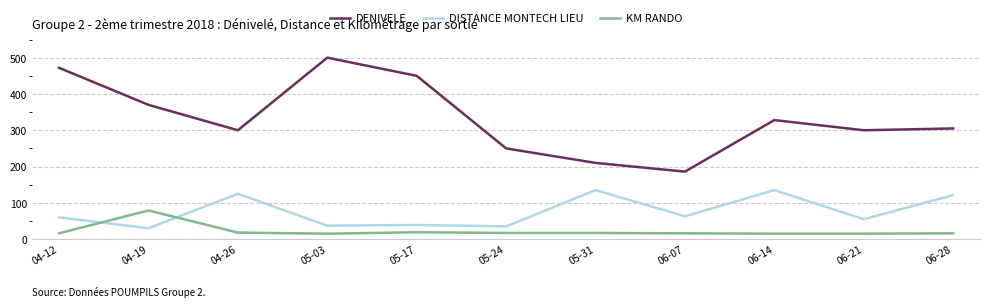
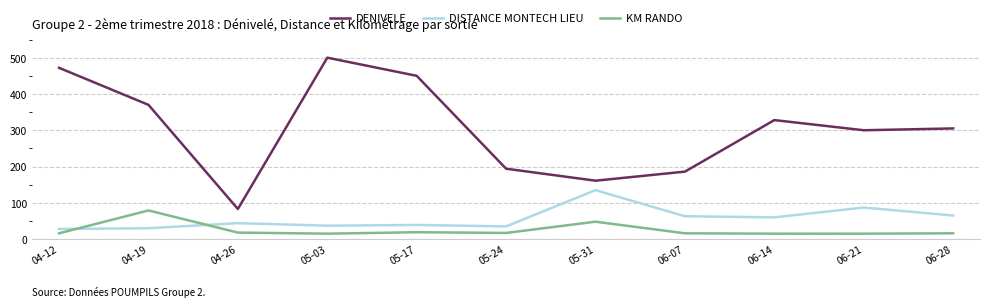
  {
    "DENIVELE": {
      "04-12": 470,
      "04-19": 370,
-     "04-26": 300,
+     "04-26": 80,
      "05-03": 500,
      "05-17": 450,
-     "05-24": 250,
-     "05-31": 210,
+     "05-24": 190,
+     "05-31": 160,
      "06-07": 190,
      "06-14": 330,
      "06-21": 300,
      "06-28": 310
    },
    "DISTANCE MONTECH LIEU": {
-     "04-12": 60,
+     "04-12": 30,
      "04-19": 30,
-     "04-26": 130,
+     "04-26": 40,
      "05-03": 40,
      "05-17": 40,
      "05-24": 40,
      "05-31": 140,
      "06-07": 60,
-     "06-14": 140,
-     "06-21": 60,
-     "06-28": 120
+     "06-14": 60,
+     "06-21": 90,
+     "06-28": 70
    },
    "KM RANDO": {
      "04-12": 20,
      "04-19": 80,
      "04-26": 20,
      "05-03": 20,
      "05-17": 20,
      "05-24": 20,
-     "05-31": 20,
+     "05-31": 50,
      "06-07": 20,
      "06-14": 20,
      "06-21": 20,
      "06-28": 20
    }
  }
